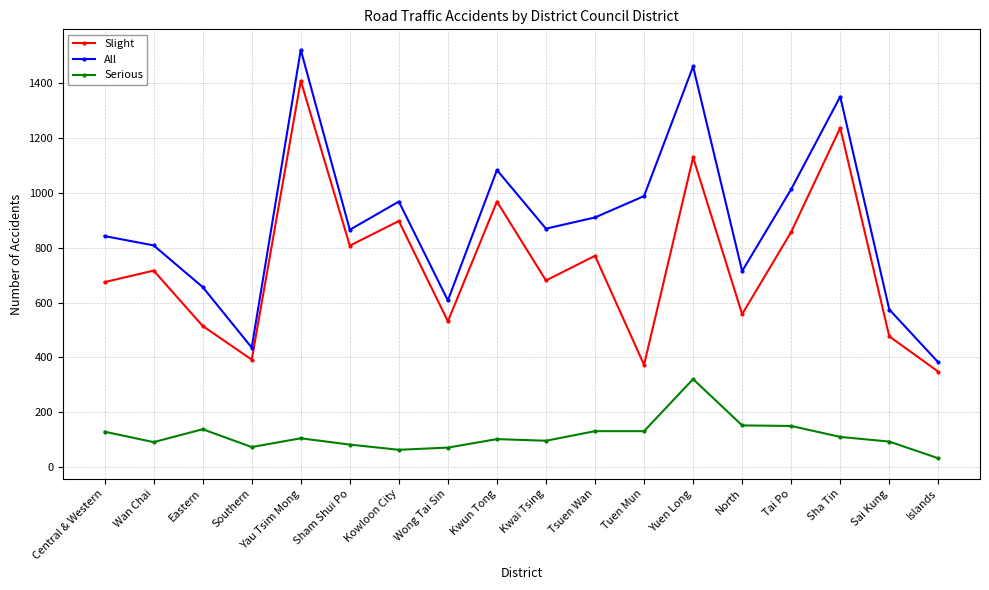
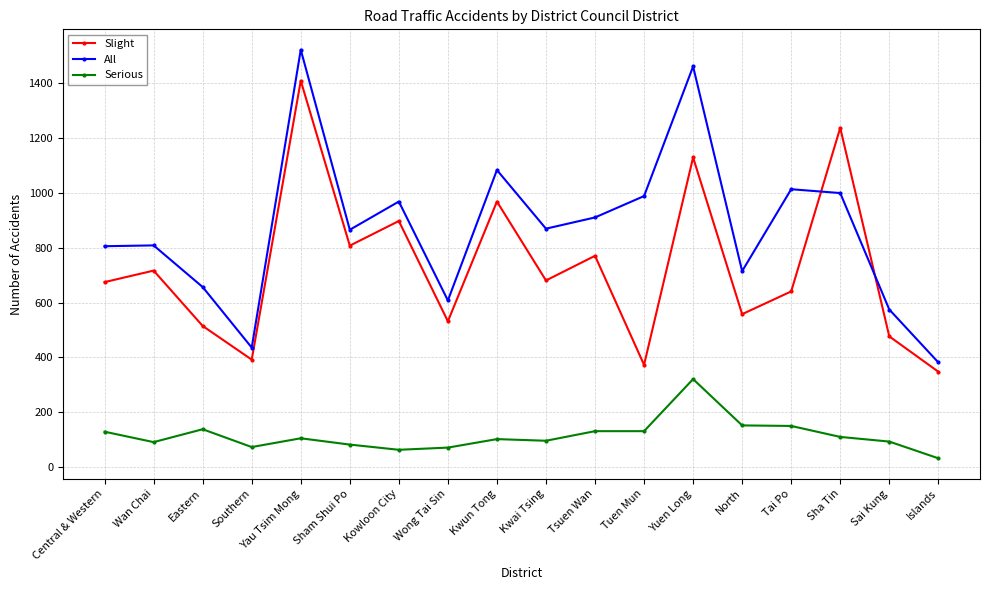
  {
    "Slight": {
      "Central & Western": 680,
      "Wan Chai": 720,
      "Eastern": 520,
      "Southern": 390,
      "Yau Tsim Mong": 1410,
      "Sham Shui Po": 810,
      "Kowloon City": 900,
      "Wong Tai Sin": 530,
      "Kwun Tong": 970,
      "Kwai Tsing": 680,
      "Tsuen Wan": 770,
      "Tuen Mun": 370,
      "Yuen Long": 1130,
      "North": 560,
-     "Tai Po": 860,
+     "Tai Po": 640,
      "Sha Tin": 1240,
      "Sai Kung": 480,
      "Islands": 350
    },
    "All": {
-     "Central & Western": 840,
+     "Central & Western": 810,
      "Wan Chai": 810,
      "Eastern": 660,
      "Southern": 440,
      "Yau Tsim Mong": 1520,
      "Sham Shui Po": 870,
      "Kowloon City": 970,
      "Wong Tai Sin": 610,
      "Kwun Tong": 1080,
      "Kwai Tsing": 870,
      "Tsuen Wan": 910,
      "Tuen Mun": 990,
      "Yuen Long": 1460,
      "North": 720,
      "Tai Po": 1010,
-     "Sha Tin": 1350,
+     "Sha Tin": 1000,
      "Sai Kung": 580,
      "Islands": 380
    },
    "Serious": {
      "Central & Western": 130,
      "Wan Chai": 90,
      "Eastern": 140,
      "Southern": 70,
      "Yau Tsim Mong": 110,
      "Sham Shui Po": 80,
      "Kowloon City": 60,
      "Wong Tai Sin": 70,
      "Kwun Tong": 100,
      "Kwai Tsing": 100,
      "Tsuen Wan": 130,
      "Tuen Mun": 130,
      "Yuen Long": 320,
      "North": 150,
      "Tai Po": 150,
      "Sha Tin": 110,
      "Sai Kung": 90,
      "Islands": 30
    }
  }
